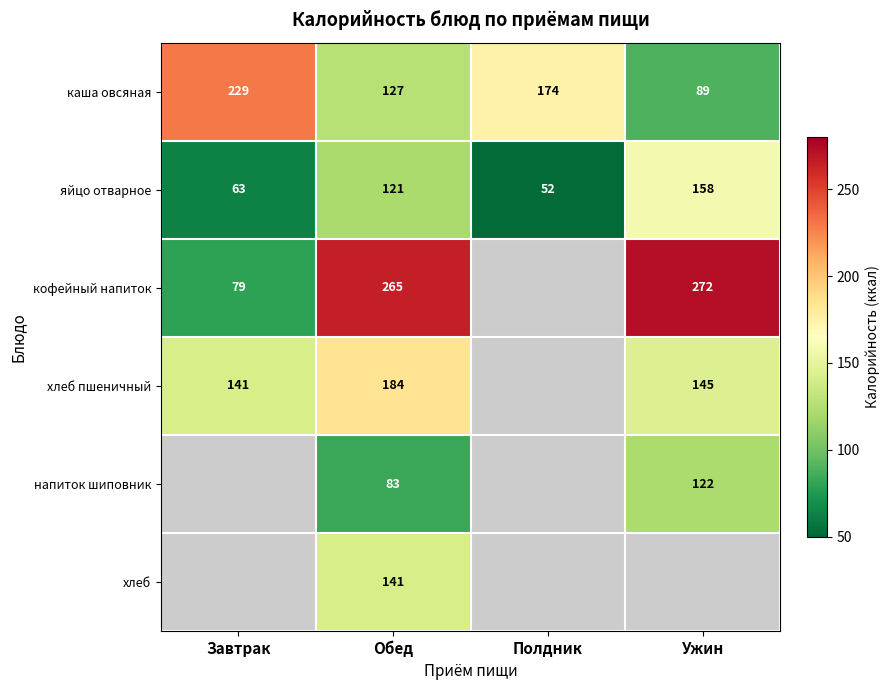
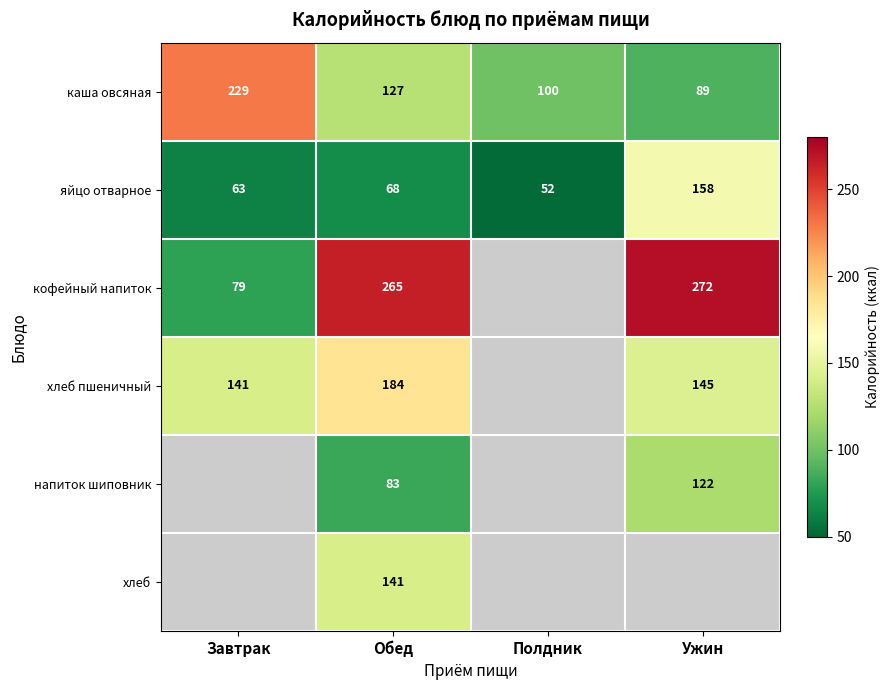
  {
    "каша овсяная": {
      "Завтрак": 229,
      "Обед": 127,
-     "Полдник": 174,
+     "Полдник": 100,
      "Ужин": 89
    },
    "яйцо отварное": {
      "Завтрак": 63,
-     "Обед": 121,
+     "Обед": 68,
      "Полдник": 52,
      "Ужин": 158
    },
    "кофейный напиток": {
      "Завтрак": 79,
      "Обед": 265,
      "Ужин": 272
    },
    "хлеб пшеничный": {
      "Завтрак": 141,
      "Обед": 184,
      "Ужин": 145
    },
    "напиток шиповник": {
      "Обед": 83,
      "Ужин": 122
    },
    "хлеб": {
      "Обед": 141
    }
  }
